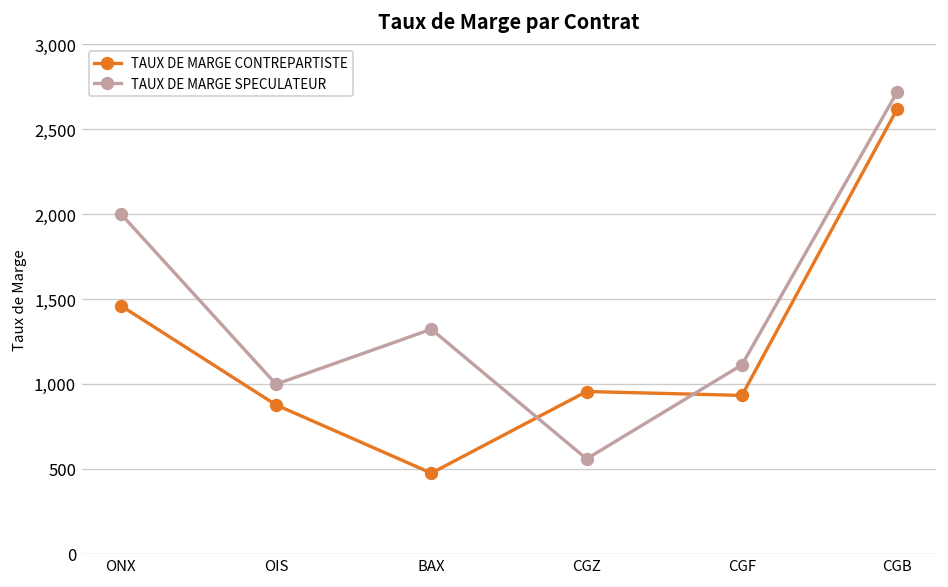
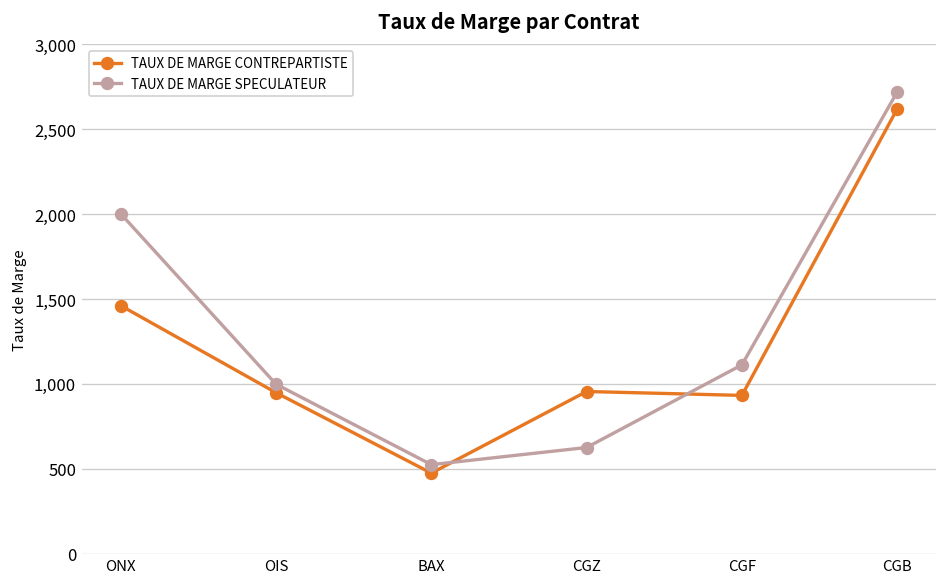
  {
    "TAUX DE MARGE CONTREPARTISTE": {
      "ONX": "1,460",
-     "OIS": "880",
+     "OIS": "950",
      "BAX": "470",
      "CGZ": "960",
      "CGF": "930",
      "CGB": "2,620"
    },
    "TAUX DE MARGE SPECULATEUR": {
      "ONX": "2,000",
      "OIS": "1,000",
-     "BAX": "1,320",
-     "CGZ": "560",
+     "BAX": "520",
+     "CGZ": "630",
      "CGF": "1,110",
      "CGB": "2,720"
    }
  }
